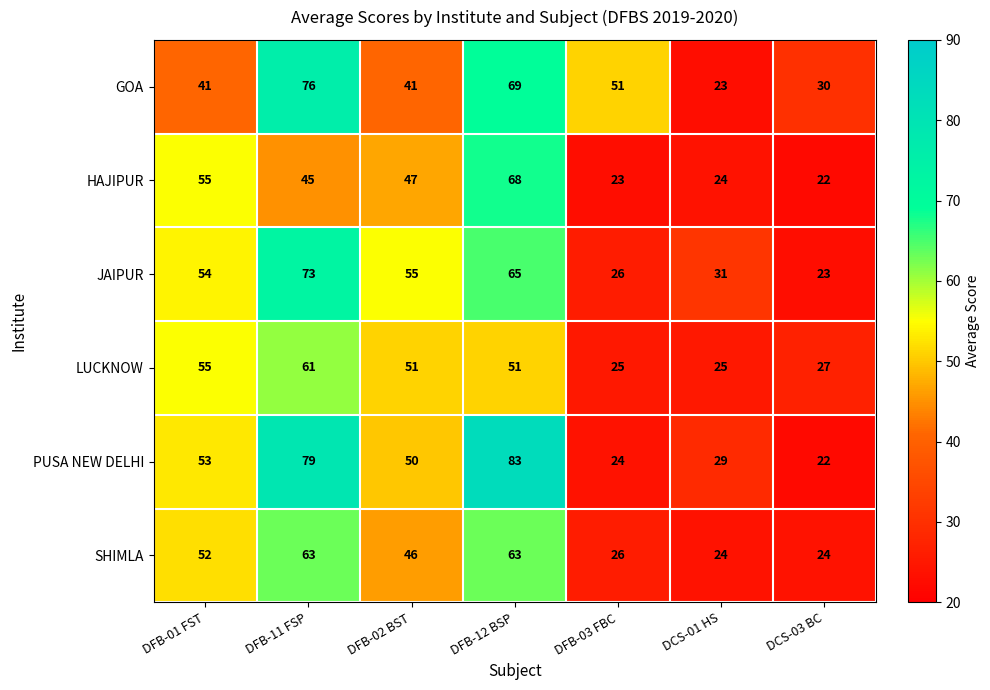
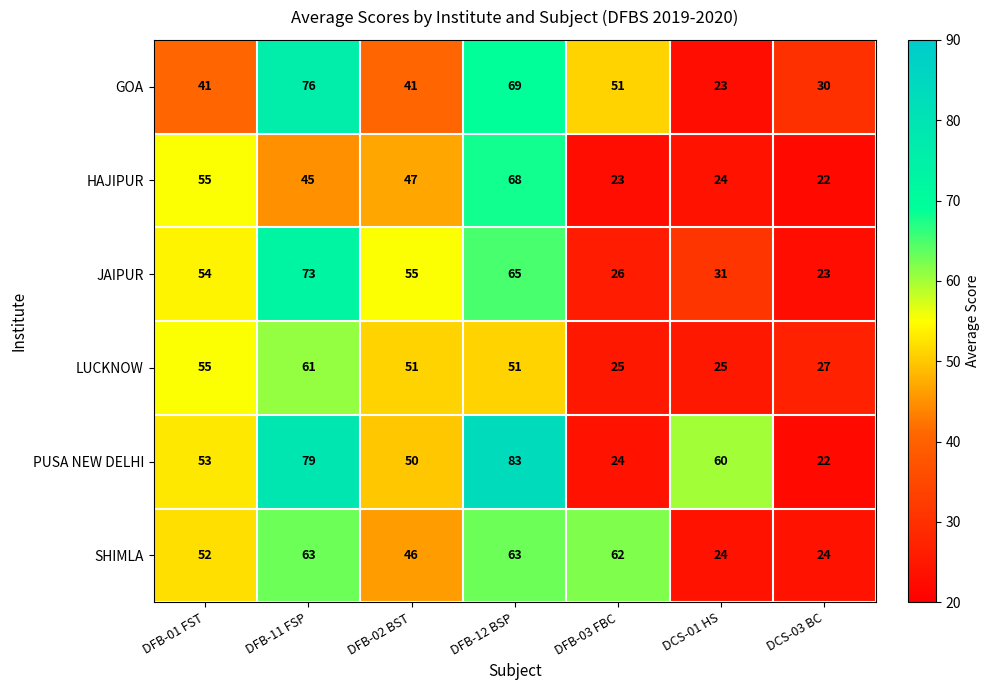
  {
    "GOA": {
      "DFB-01 FST": 41,
      "DFB-11 FSP": 76,
      "DFB-02 BST": 41,
      "DFB-12 BSP": 69,
      "DFB-03 FBC": 51,
      "DCS-01 HS": 23,
      "DCS-03 BC": 30
    },
    "HAJIPUR": {
      "DFB-01 FST": 55,
      "DFB-11 FSP": 45,
      "DFB-02 BST": 47,
      "DFB-12 BSP": 68,
      "DFB-03 FBC": 23,
      "DCS-01 HS": 24,
      "DCS-03 BC": 22
    },
    "JAIPUR": {
      "DFB-01 FST": 54,
      "DFB-11 FSP": 73,
      "DFB-02 BST": 55,
      "DFB-12 BSP": 65,
      "DFB-03 FBC": 26,
      "DCS-01 HS": 31,
      "DCS-03 BC": 23
    },
    "LUCKNOW": {
      "DFB-01 FST": 55,
      "DFB-11 FSP": 61,
      "DFB-02 BST": 51,
      "DFB-12 BSP": 51,
      "DFB-03 FBC": 25,
      "DCS-01 HS": 25,
      "DCS-03 BC": 27
    },
    "PUSA NEW DELHI": {
      "DFB-01 FST": 53,
      "DFB-11 FSP": 79,
      "DFB-02 BST": 50,
      "DFB-12 BSP": 83,
      "DFB-03 FBC": 24,
-     "DCS-01 HS": 29,
+     "DCS-01 HS": 60,
      "DCS-03 BC": 22
    },
    "SHIMLA": {
      "DFB-01 FST": 52,
      "DFB-11 FSP": 63,
      "DFB-02 BST": 46,
      "DFB-12 BSP": 63,
-     "DFB-03 FBC": 26,
+     "DFB-03 FBC": 62,
      "DCS-01 HS": 24,
      "DCS-03 BC": 24
    }
  }
